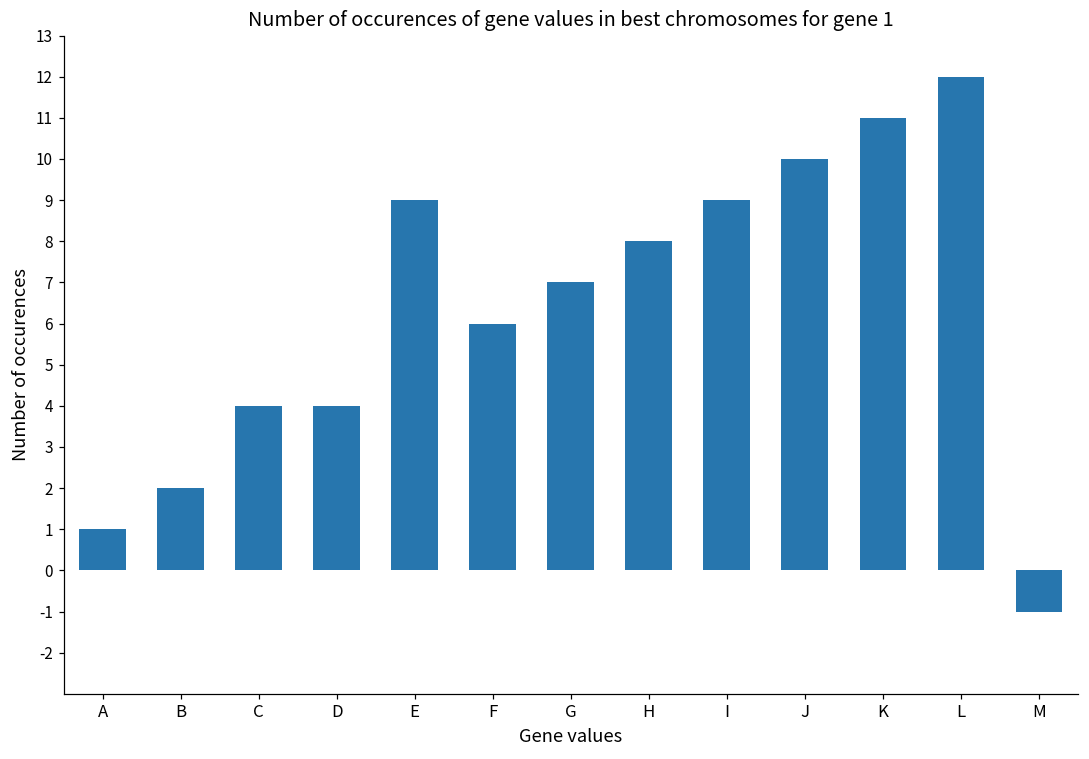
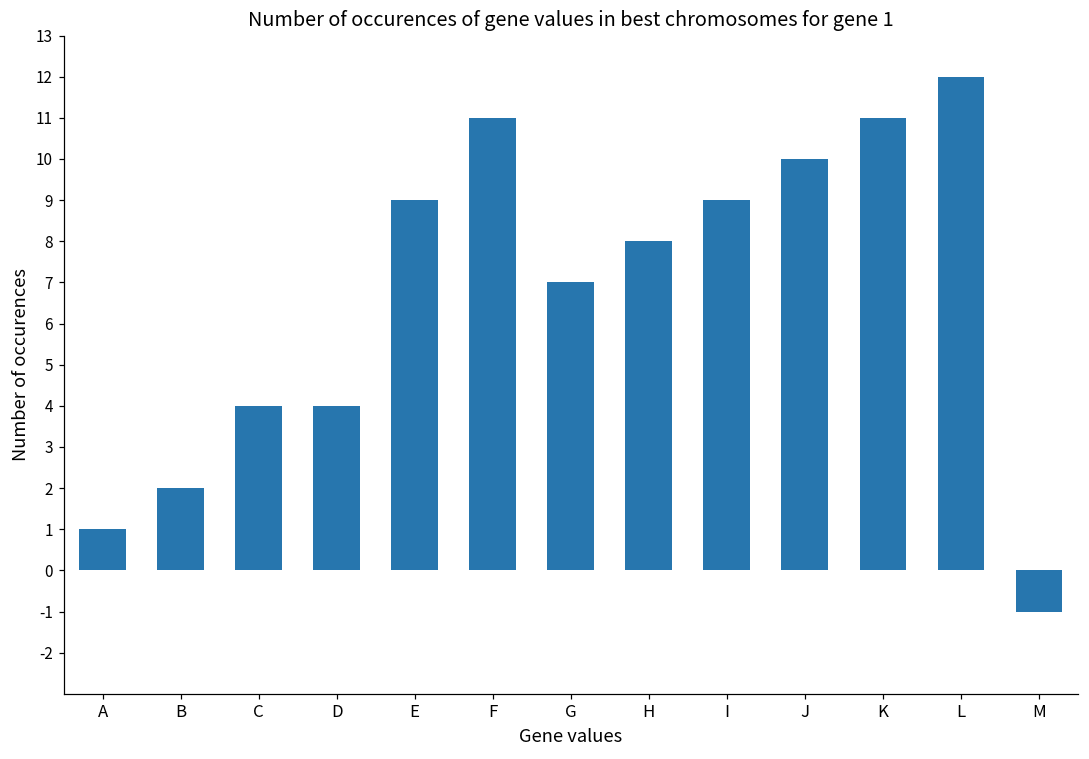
  {
    "A": 1,
    "B": 2,
    "C": 4,
    "D": 4,
    "E": 9,
-   "F": 6,
+   "F": 11,
    "G": 7,
    "H": 8,
    "I": 9,
    "J": 10,
    "K": 11,
    "L": 12,
    "M": -1
  }
